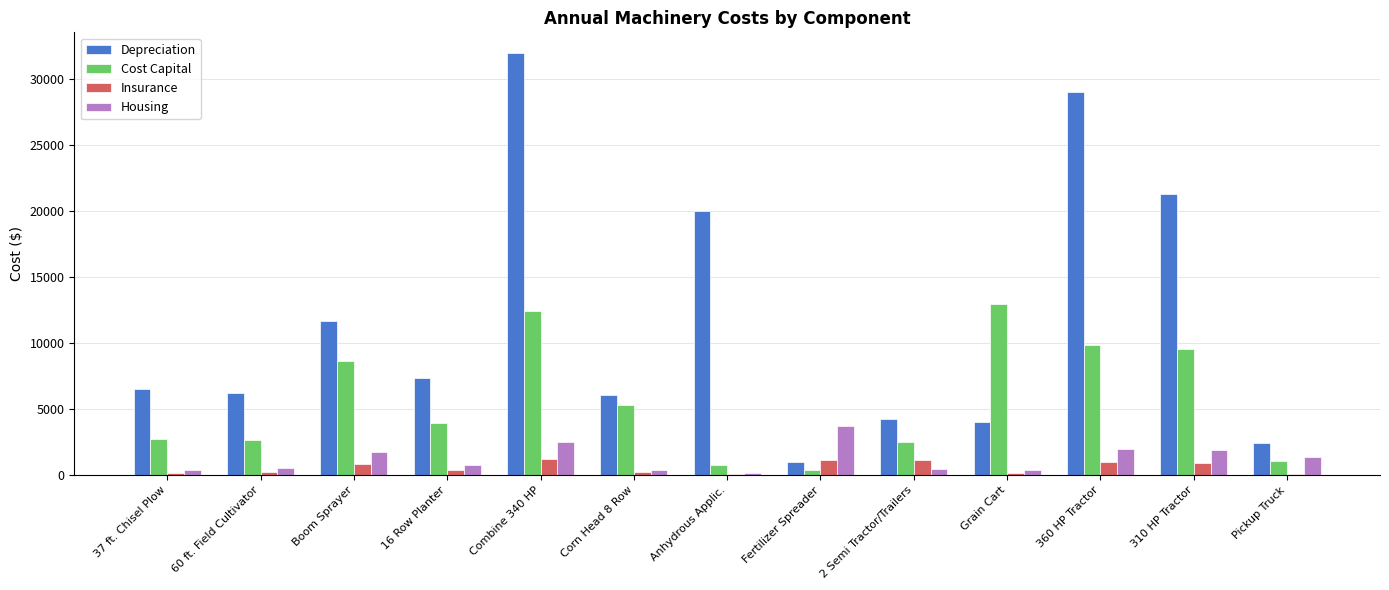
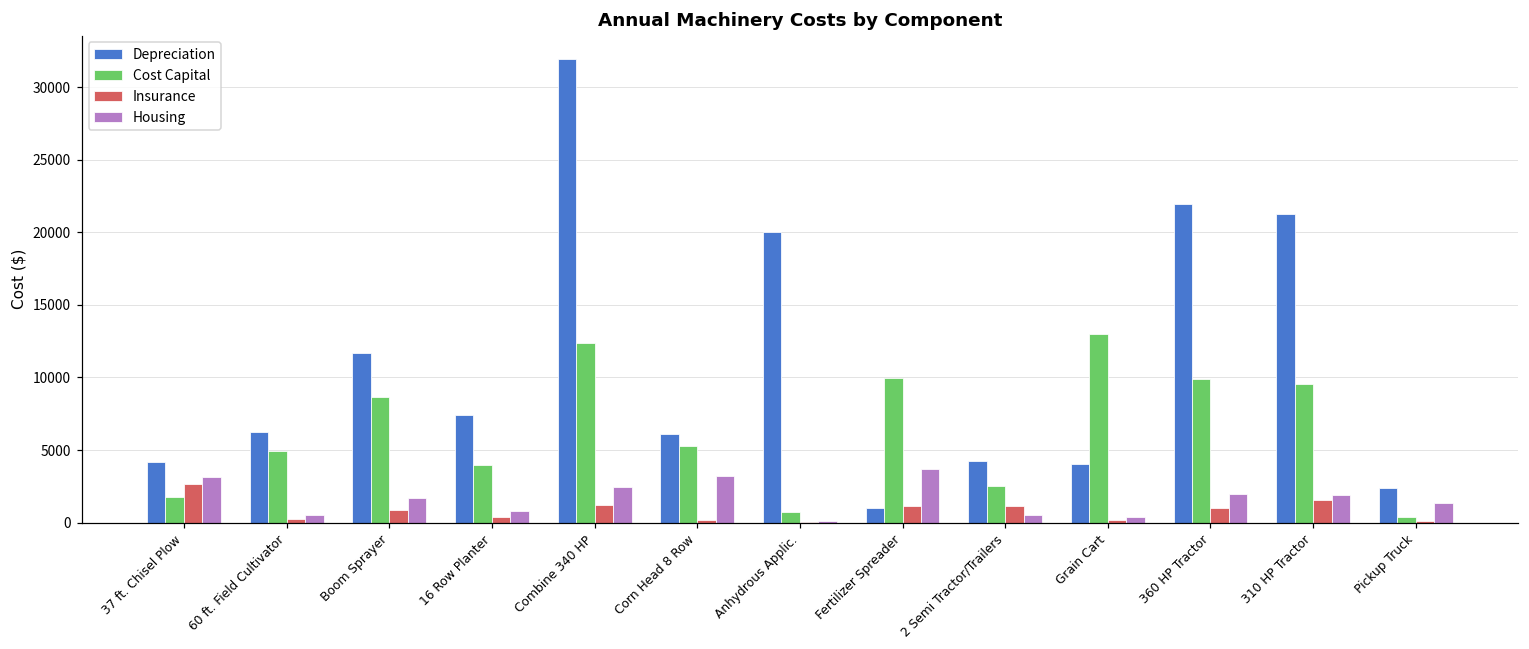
  {
    "Depreciation": {
-     "37 ft. Chisel Plow": 6500,
+     "37 ft. Chisel Plow": 4200,
      "60 ft. Field Cultivator": 6200,
      "Boom Sprayer": 11700,
      "16 Row Planter": 7400,
      "Combine 340 HP": 32000,
      "Corn Head 8 Row": 6100,
      "Anhydrous Applic.": 20000,
      "Fertilizer Spreader": 1000,
      "2 Semi Tractor/Trailers": 4300,
      "Grain Cart": 4000,
-     "360 HP Tractor": 29100,
+     "360 HP Tractor": 21900,
      "310 HP Tractor": 21300,
      "Pickup Truck": 2400
    },
    "Cost Capital": {
-     "37 ft. Chisel Plow": 2800,
-     "60 ft. Field Cultivator": 2700,
+     "37 ft. Chisel Plow": 1800,
+     "60 ft. Field Cultivator": 4900,
      "Boom Sprayer": 8600,
      "16 Row Planter": 4000,
      "Combine 340 HP": 12400,
      "Corn Head 8 Row": 5300,
      "Anhydrous Applic.": 700,
-     "Fertilizer Spreader": 400,
+     "Fertilizer Spreader": 10000,
      "2 Semi Tractor/Trailers": 2500,
      "Grain Cart": 13000,
      "360 HP Tractor": 9900,
      "310 HP Tractor": 9600,
-     "Pickup Truck": 1100
+     "Pickup Truck": 400
    },
    "Insurance": {
-     "37 ft. Chisel Plow": 200,
+     "37 ft. Chisel Plow": 2600,
      "60 ft. Field Cultivator": 300,
      "Boom Sprayer": 900,
      "16 Row Planter": 400,
      "Combine 340 HP": 1200,
      "Corn Head 8 Row": 200,
      "Fertilizer Spreader": 1200,
      "2 Semi Tractor/Trailers": 1100,
      "360 HP Tractor": 1000,
-     "310 HP Tractor": 1000
+     "310 HP Tractor": 1600
    },
    "Housing": {
-     "37 ft. Chisel Plow": 400,
+     "37 ft. Chisel Plow": 3100,
      "60 ft. Field Cultivator": 500,
      "Boom Sprayer": 1700,
      "16 Row Planter": 800,
      "Combine 340 HP": 2500,
-     "Corn Head 8 Row": 400,
+     "Corn Head 8 Row": 3200,
      "Fertilizer Spreader": 3700,
      "2 Semi Tractor/Trailers": 500,
      "Grain Cart": 400,
      "360 HP Tractor": 2000,
      "310 HP Tractor": 1900,
      "Pickup Truck": 1300
    }
  }
